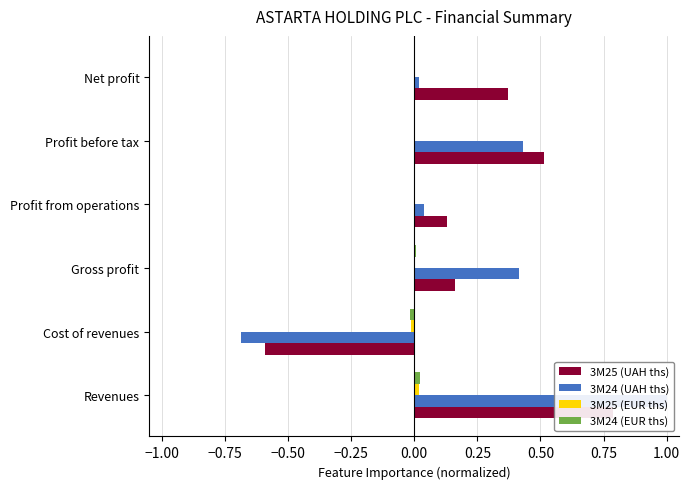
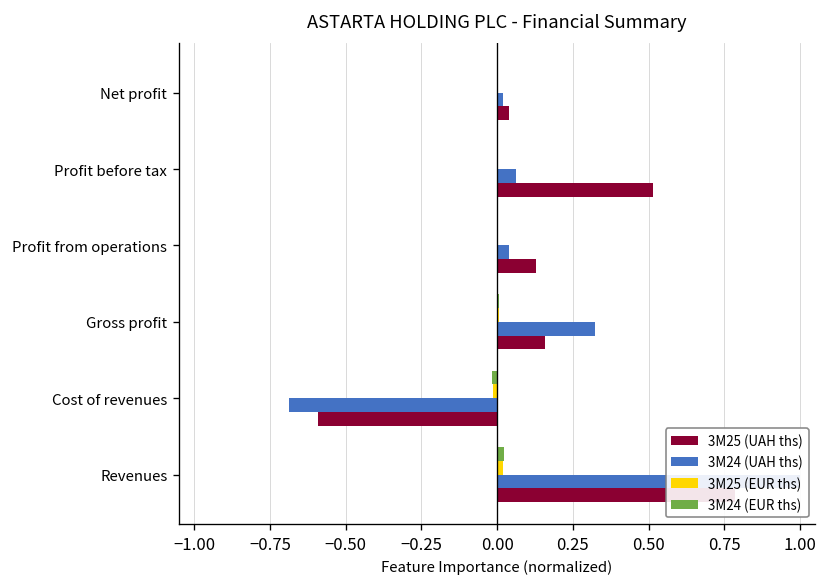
  {
    "3M25 (UAH ths)": {
-     "Net profit": 0.37,
+     "Net profit": 0.04,
      "Profit before tax": 0.51,
      "Profit from operations": 0.13,
      "Gross profit": 0.16,
      "Cost of revenues": -0.59
    },
    "3M24 (UAH ths)": {
      "Net profit": 0.02,
-     "Profit before tax": 0.43,
+     "Profit before tax": 0.06,
      "Profit from operations": 0.04,
-     "Gross profit": 0.41,
+     "Gross profit": 0.32,
      "Cost of revenues": -0.69
    },
    "3M25 (EUR ths)": {
      "Cost of revenues": -0.01,
      "Revenues": 0.02
    },
    "3M24 (EUR ths)": {
      "Cost of revenues": -0.02,
      "Revenues": 0.02
    }
  }
